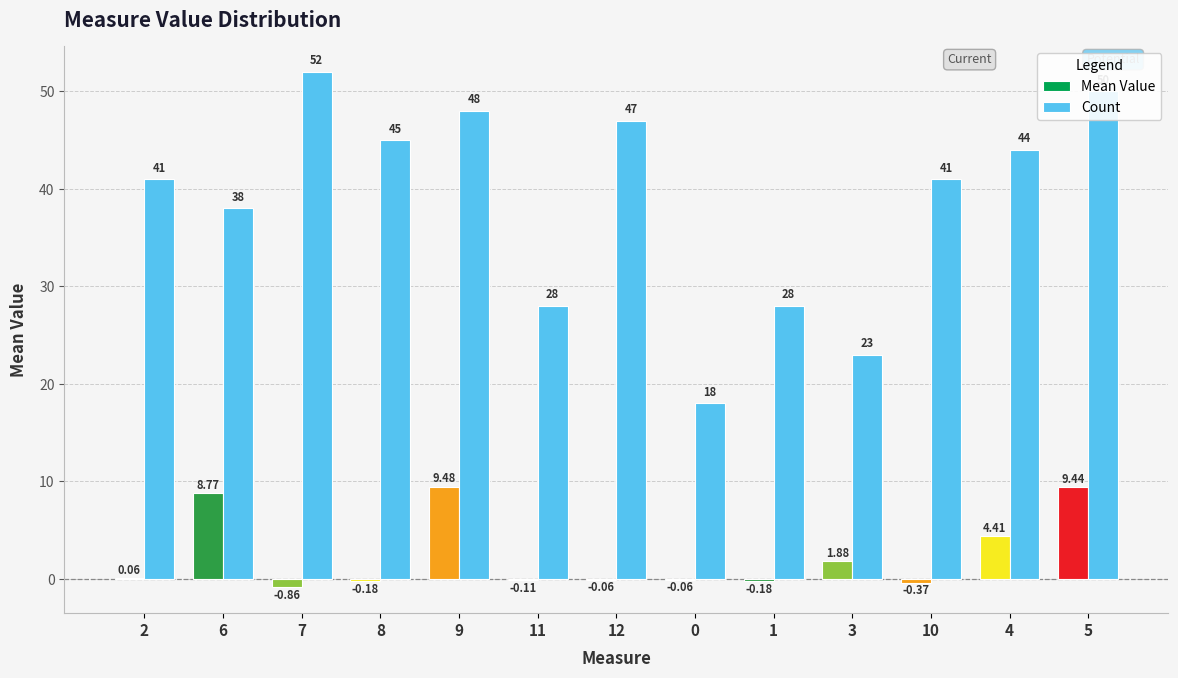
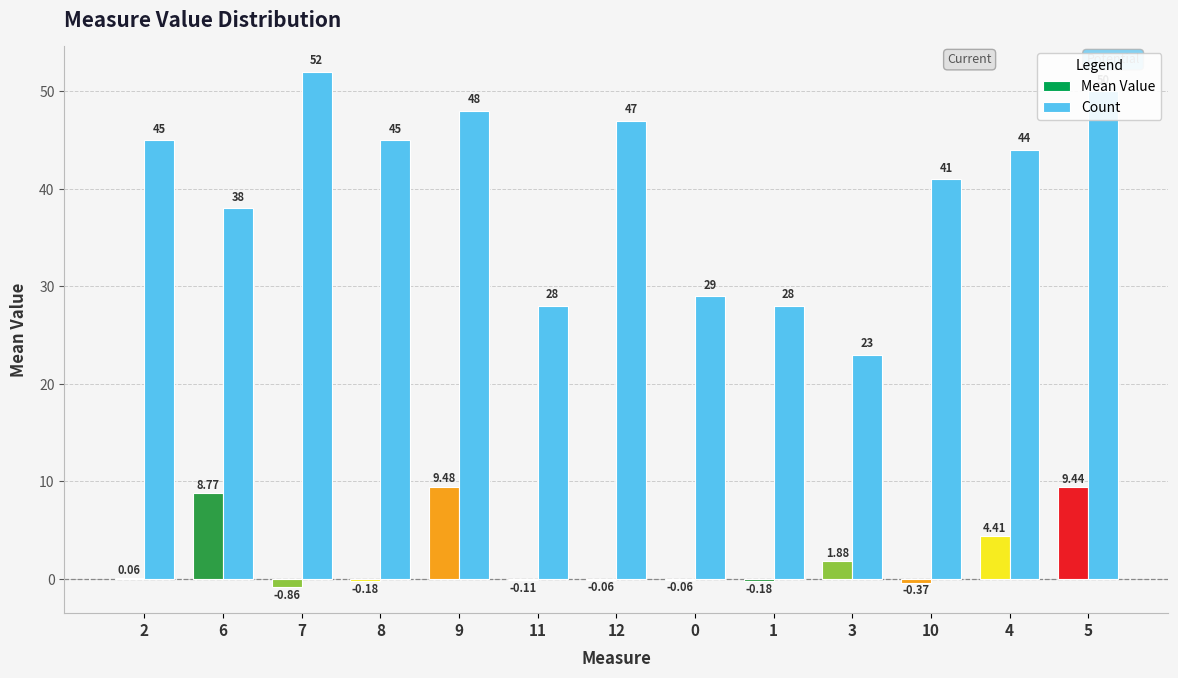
  {
    "Mean Value": {
      "2": 0.06,
      "6": 8.77,
      "7": -0.86,
      "8": -0.18,
      "9": 9.48,
      "11": -0.11,
      "12": -0.06,
      "0": -0.06,
      "1": -0.18,
      "3": 1.88,
      "10": -0.37,
      "4": 4.41,
      "5": 9.44
    },
    "Count": {
-     "2": 41,
+     "2": 45,
      "6": 38,
      "7": 52,
      "8": 45,
      "9": 48,
      "11": 28,
      "12": 47,
-     "0": 18,
+     "0": 29,
      "1": 28,
      "3": 23,
      "10": 41,
      "4": 44
    }
  }
